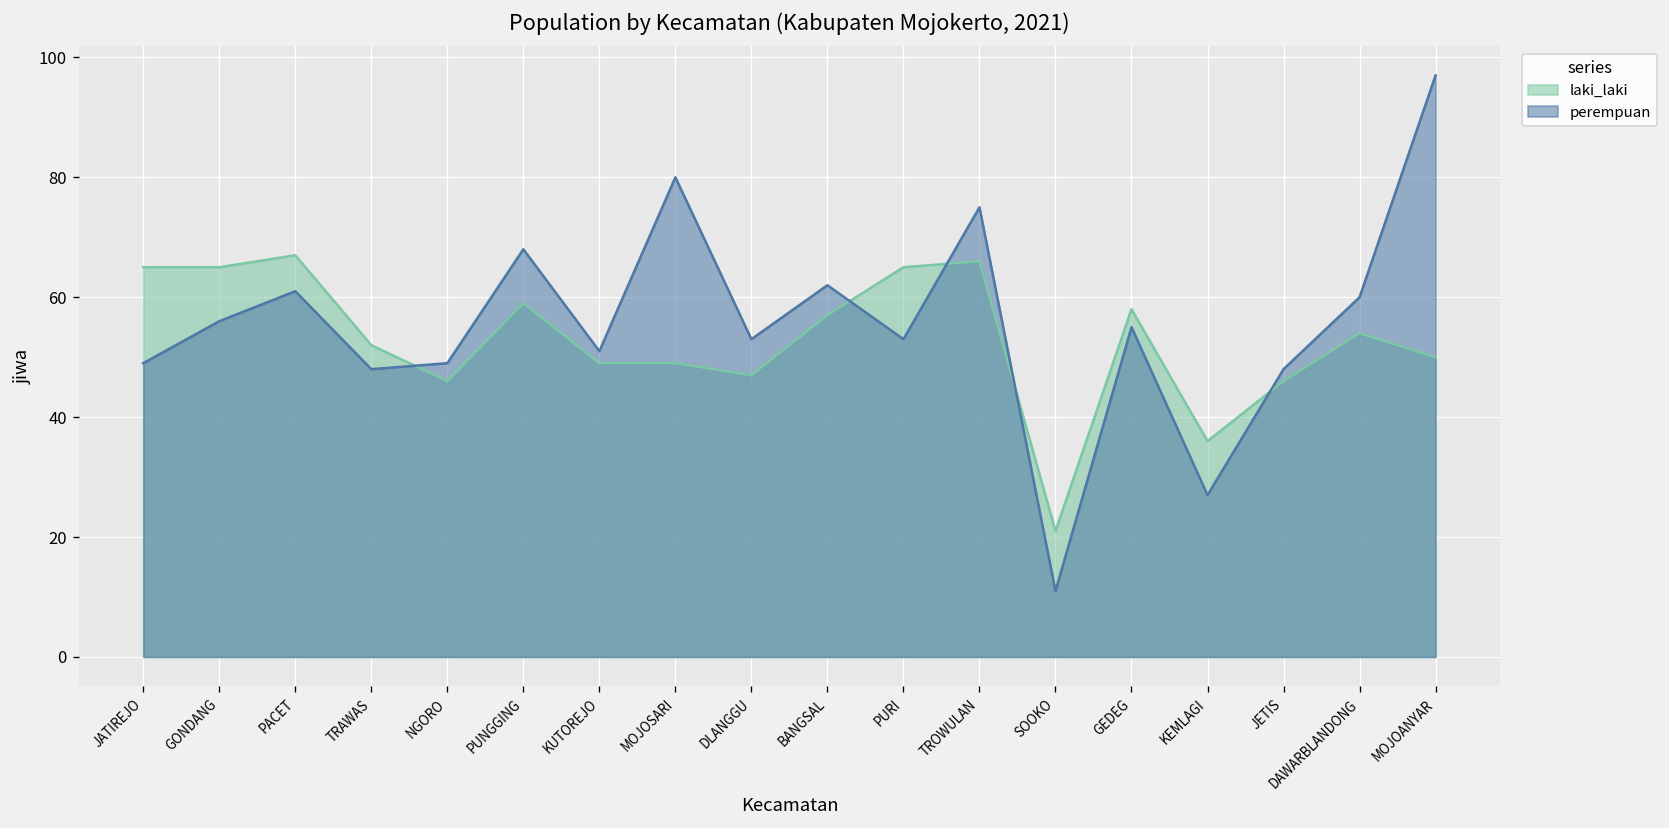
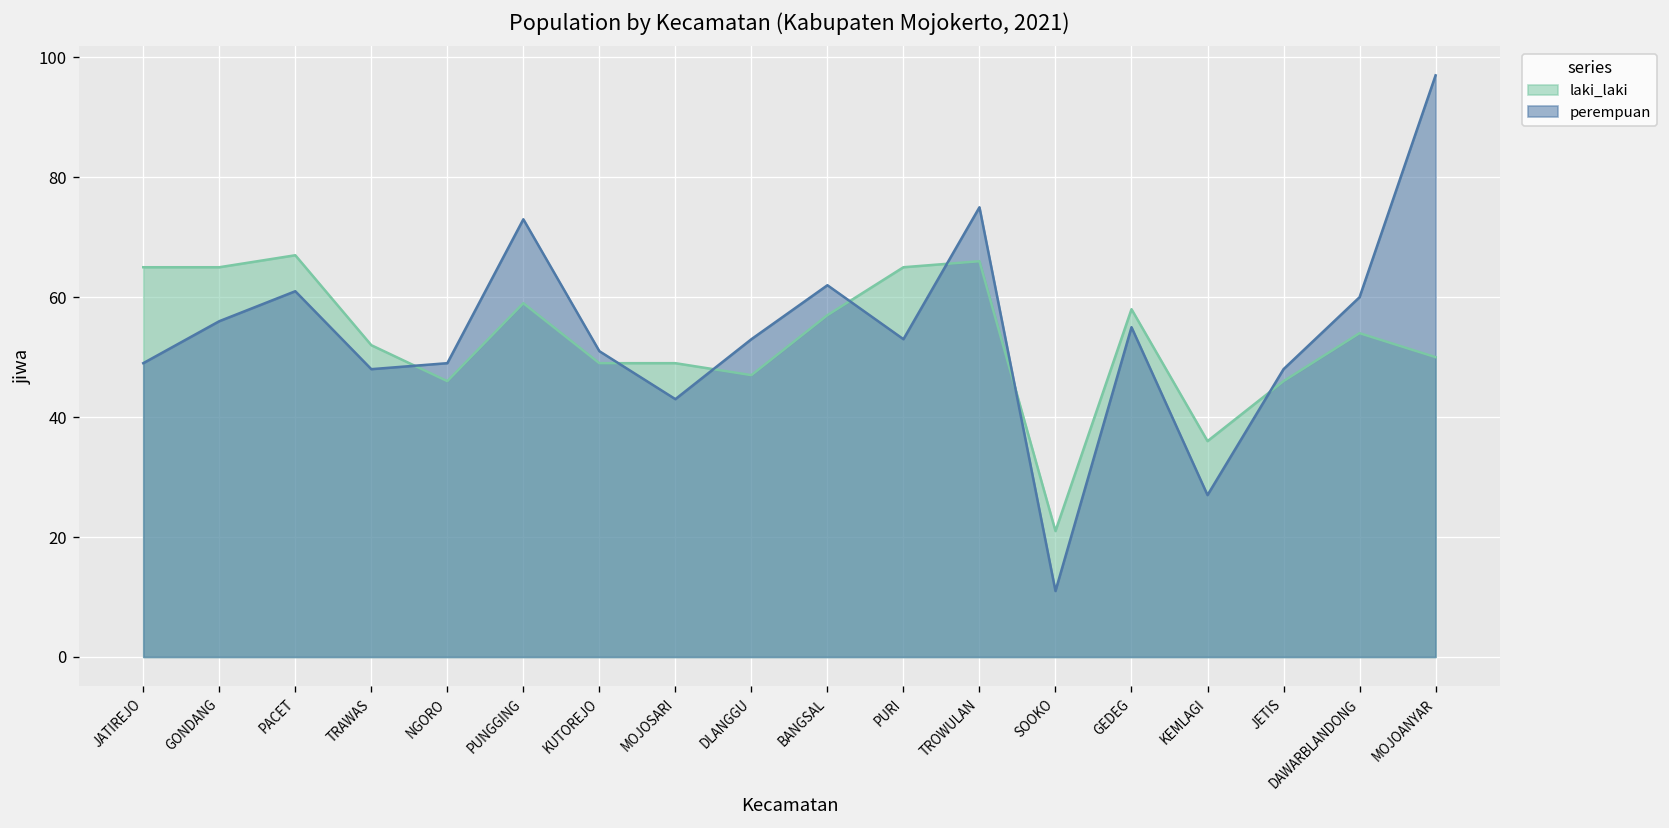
  {
    "laki_laki": {
      "JATIREJO": 65,
      "GONDANG": 65,
      "PACET": 67,
      "TRAWAS": 52,
      "NGORO": 46,
      "PUNGGING": 59,
      "KUTOREJO": 49,
      "MOJOSARI": 49,
      "DLANGGU": 47,
      "BANGSAL": 57,
      "PURI": 65,
      "TROWULAN": 66,
      "SOOKO": 21,
      "GEDEG": 58,
      "KEMLAGI": 36,
      "JETIS": 46,
      "DAWARBLANDONG": 54,
      "MOJOANYAR": 50
    },
    "perempuan": {
      "JATIREJO": 49,
      "GONDANG": 56,
      "PACET": 61,
      "TRAWAS": 48,
      "NGORO": 49,
-     "PUNGGING": 68,
+     "PUNGGING": 73,
      "KUTOREJO": 51,
-     "MOJOSARI": 80,
+     "MOJOSARI": 43,
      "DLANGGU": 53,
      "BANGSAL": 62,
      "PURI": 53,
      "TROWULAN": 75,
      "SOOKO": 11,
      "GEDEG": 55,
      "KEMLAGI": 27,
      "JETIS": 48,
      "DAWARBLANDONG": 60,
      "MOJOANYAR": 97
    }
  }
